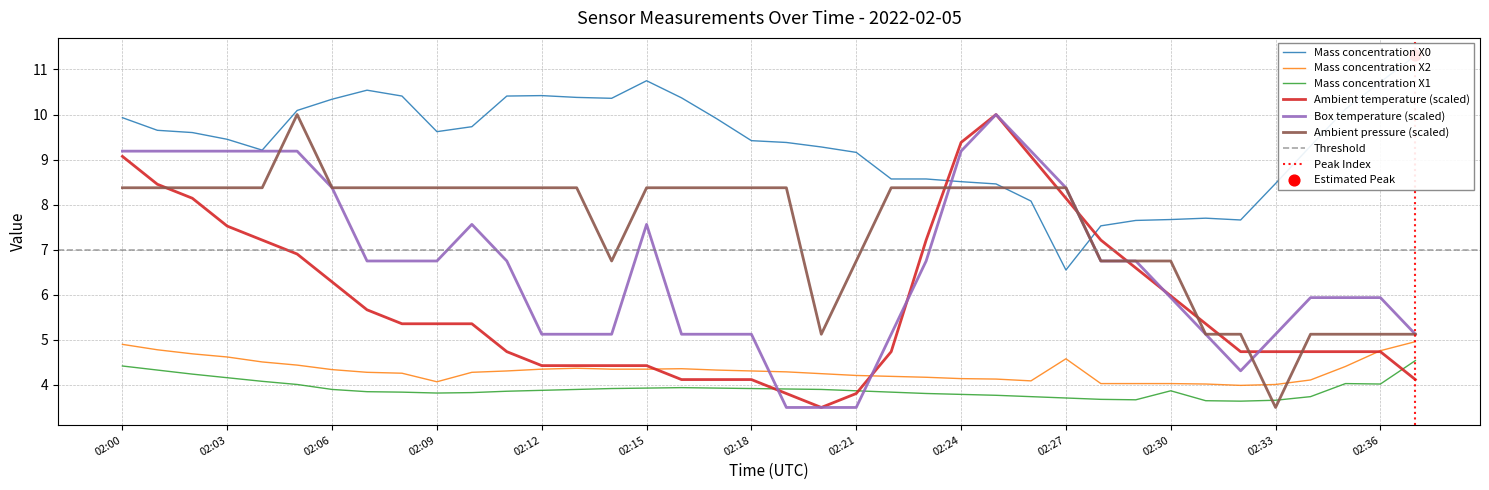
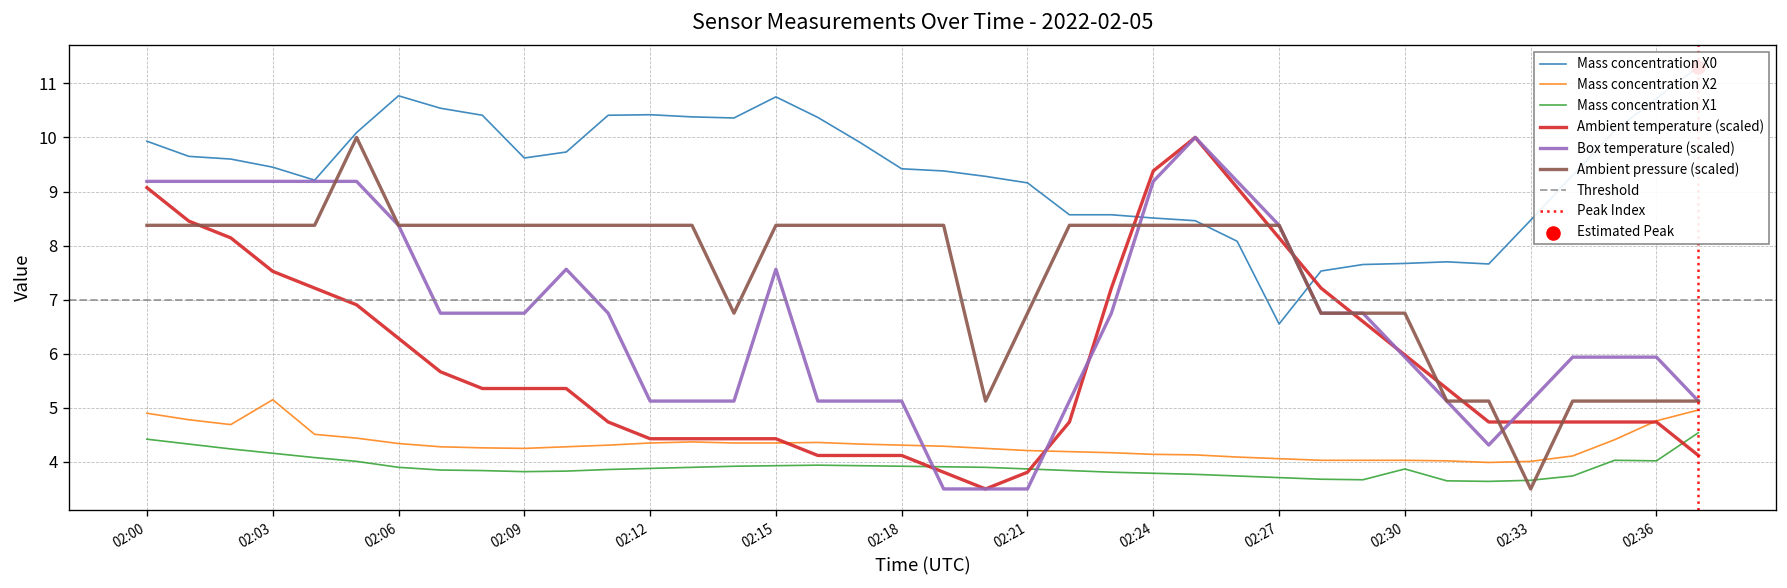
  {
    "Mass concentration X0": {
      "02:00": 9.9,
      "02:03": 9.5,
-     "02:06": 10.3,
+     "02:06": 10.8,
      "02:09": 9.6,
      "02:12": 10.4,
      "02:15": 10.8,
      "02:18": 9.4,
      "02:21": 9.2,
      "02:24": 8.5,
      "02:27": 6.6,
      "02:30": 7.7,
      "02:33": 8.5
    },
    "Mass concentration X2": {
      "02:00": 4.9,
-     "02:03": 4.6,
+     "02:03": 5.2,
      "02:06": 4.3,
-     "02:09": 4.1,
+     "02:09": 4.3,
      "02:12": 4.4,
      "02:15": 4.4,
      "02:18": 4.3,
      "02:21": 4.2,
      "02:24": 4.1,
-     "02:27": 4.6,
+     "02:27": 4.1,
      "02:30": 4.0,
      "02:33": 4.0
    },
    "Mass concentration X1": {
      "02:00": 4.4,
      "02:03": 4.2,
      "02:06": 3.9,
      "02:09": 3.8,
      "02:12": 3.9,
      "02:15": 3.9,
      "02:18": 3.9,
      "02:21": 3.9,
      "02:24": 3.8,
      "02:27": 3.7,
      "02:30": 3.9,
      "02:33": 3.7,
      "02:36": 4.0
    },
    "Ambient temperature (scaled)": {
      "02:00": 9.1,
      "02:03": 7.5,
      "02:06": 6.3,
      "02:09": 5.4,
      "02:12": 4.4,
      "02:15": 4.4,
      "02:18": 4.1,
      "02:21": 3.8,
      "02:24": 9.4,
      "02:27": 8.1,
      "02:33": 4.7
    },
    "Box temperature (scaled)": {
      "02:00": 9.2,
      "02:03": 9.2,
      "02:09": 6.8,
      "02:12": 5.1,
      "02:15": 7.6,
      "02:18": 5.1,
      "02:21": 3.5,
      "02:24": 9.2,
      "02:33": 5.1,
      "02:36": 5.9
    },
    "Ambient pressure (scaled)": {
      "02:00": 8.4,
      "02:03": 8.4,
      "02:09": 8.4,
      "02:12": 8.4,
      "02:15": 8.4,
      "02:18": 8.4,
      "02:21": 6.7,
      "02:24": 8.4,
      "02:30": 6.7,
      "02:33": 3.5,
      "02:36": 5.1
    }
  }
